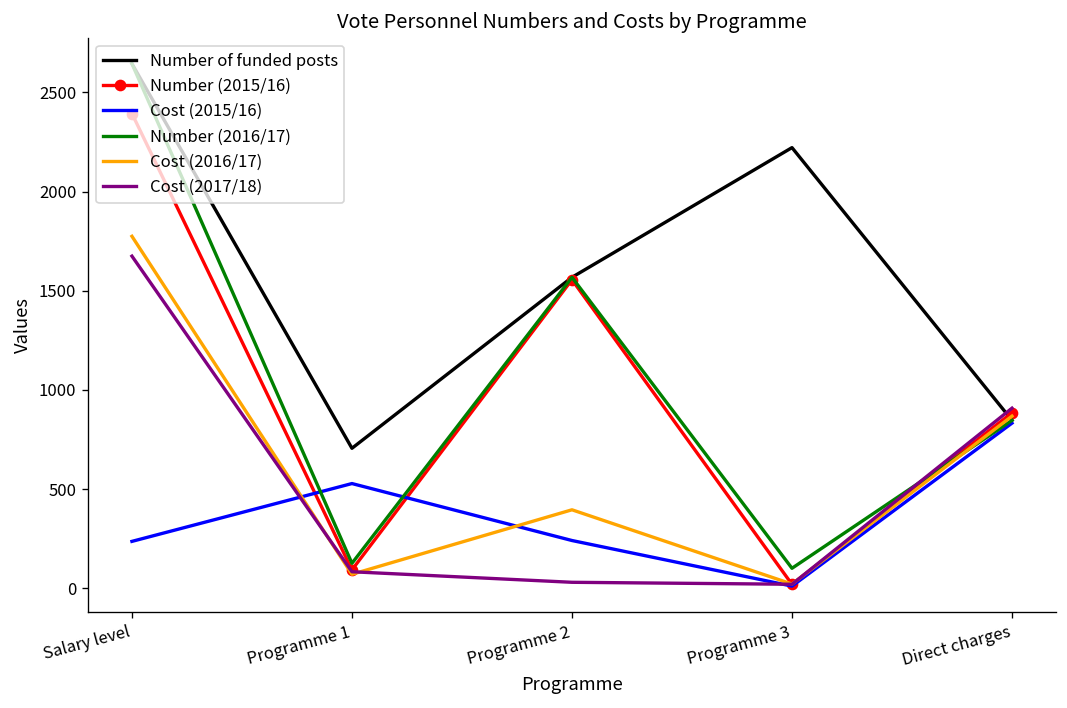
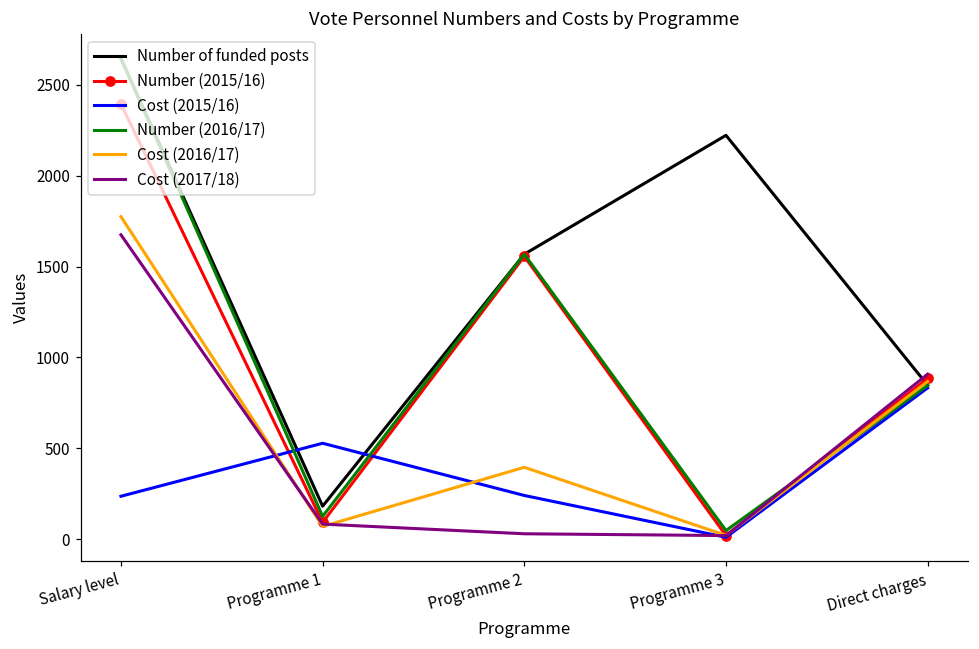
  {
    "Number of funded posts": {
-     "Programme 1": 710,
+     "Programme 1": 180,
      "Programme 3": 2220
    },
    "Number (2015/16)": {
      "Direct charges": 890
    },
    "Cost (2015/16)": {
      "Salary level": 240,
      "Programme 1": 530,
      "Programme 2": 240
    },
    "Number (2016/17)": {
      "Programme 1": 130,
-     "Programme 3": 100
+     "Programme 3": 50
    },
    "Cost (2016/17)": {
      "Salary level": 1770,
      "Programme 2": 400,
      "Direct charges": 870
    },
    "Cost (2017/18)": {
      "Salary level": 1670,
      "Programme 2": 30,
      "Direct charges": 910
    }
  }
